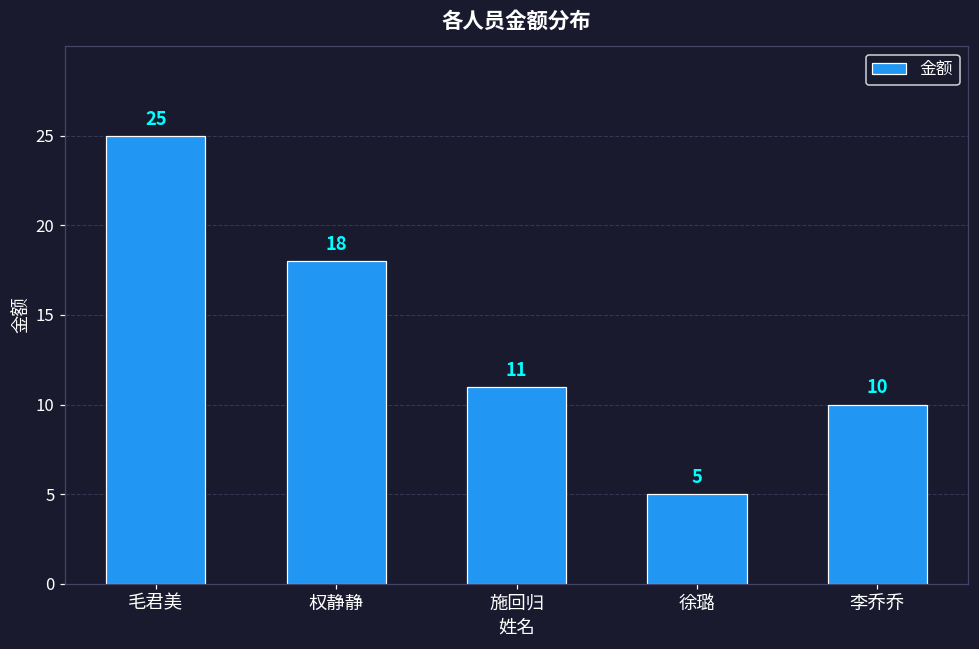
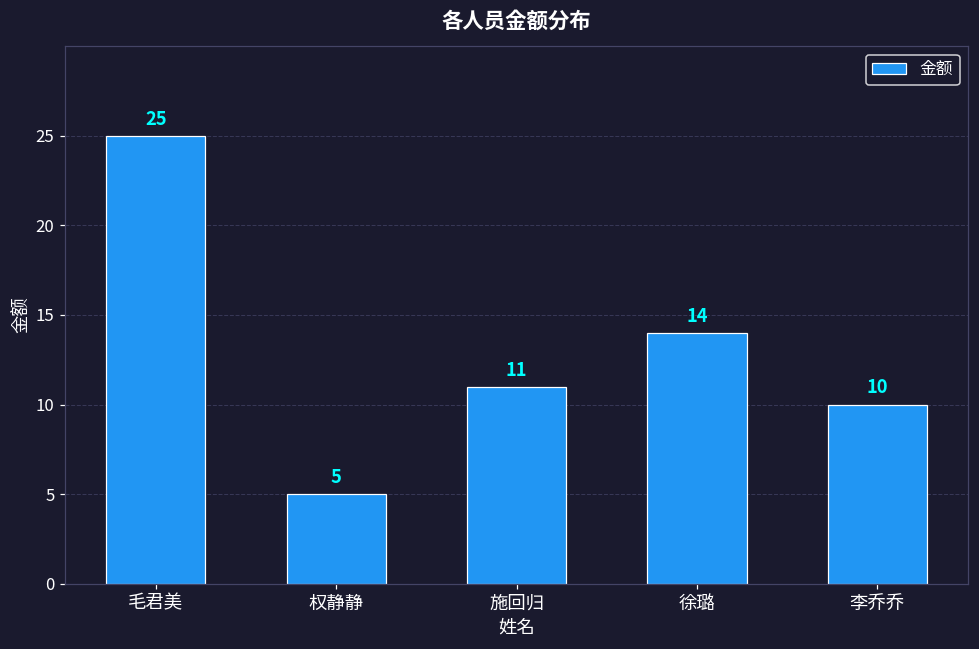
  {
    "毛君美": 25,
-   "权静静": 18,
+   "权静静": 5,
    "施回归": 11,
-   "徐璐": 5,
+   "徐璐": 14,
    "李乔乔": 10
  }
